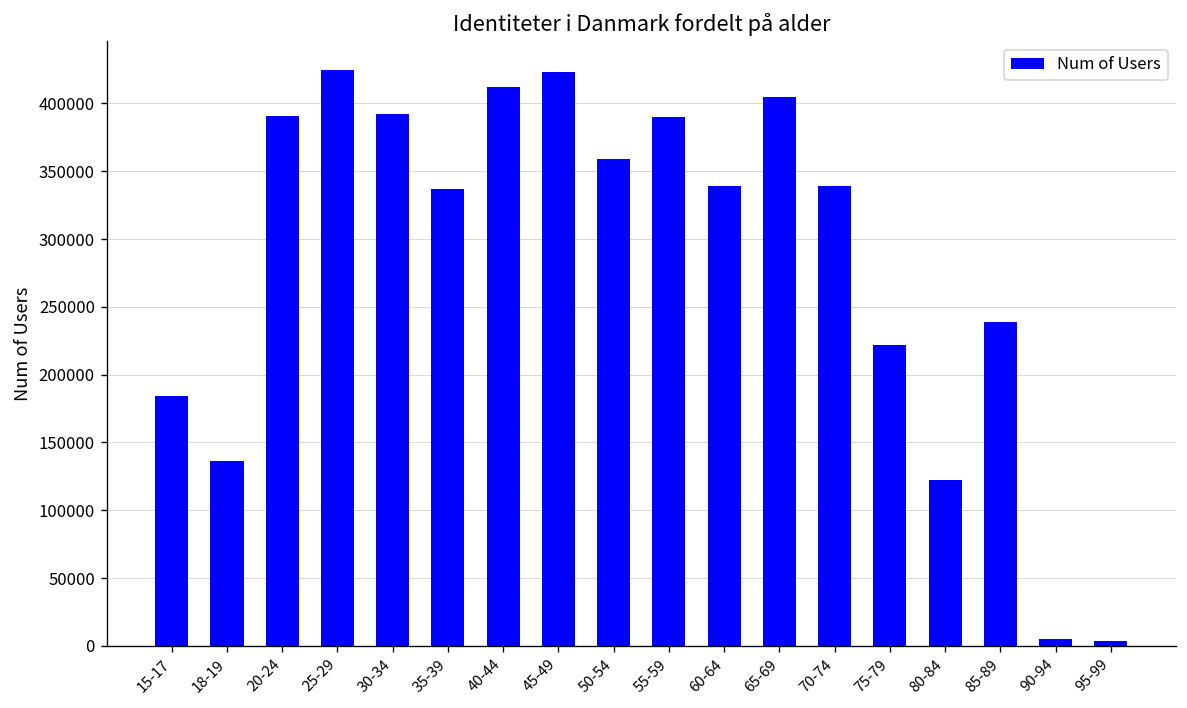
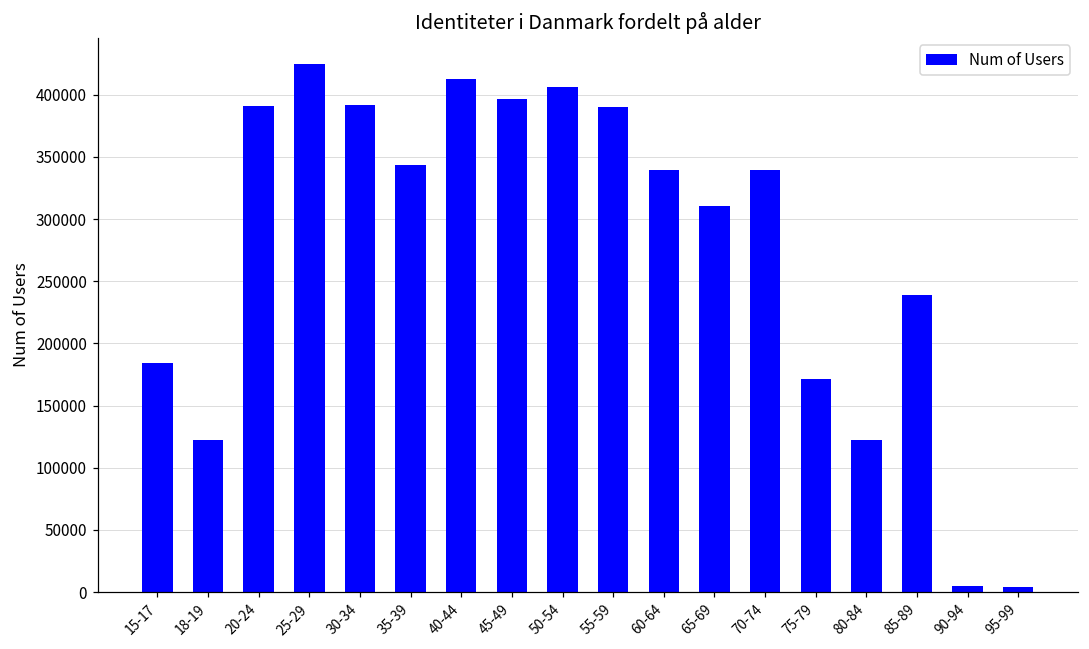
  {
    "15-17": 184000,
-   "18-19": 137000,
+   "18-19": 122000,
    "20-24": 391000,
    "25-29": 425000,
    "30-34": 392000,
-   "35-39": 337000,
+   "35-39": 344000,
    "40-44": 412000,
-   "45-49": 423000,
-   "50-54": 359000,
+   "45-49": 397000,
+   "50-54": 406000,
    "55-59": 390000,
    "60-64": 339000,
-   "65-69": 405000,
+   "65-69": 310000,
    "70-74": 339000,
-   "75-79": 222000,
+   "75-79": 171000,
    "80-84": 122000,
    "85-89": 239000,
    "90-94": 5000,
    "95-99": 4000
  }
